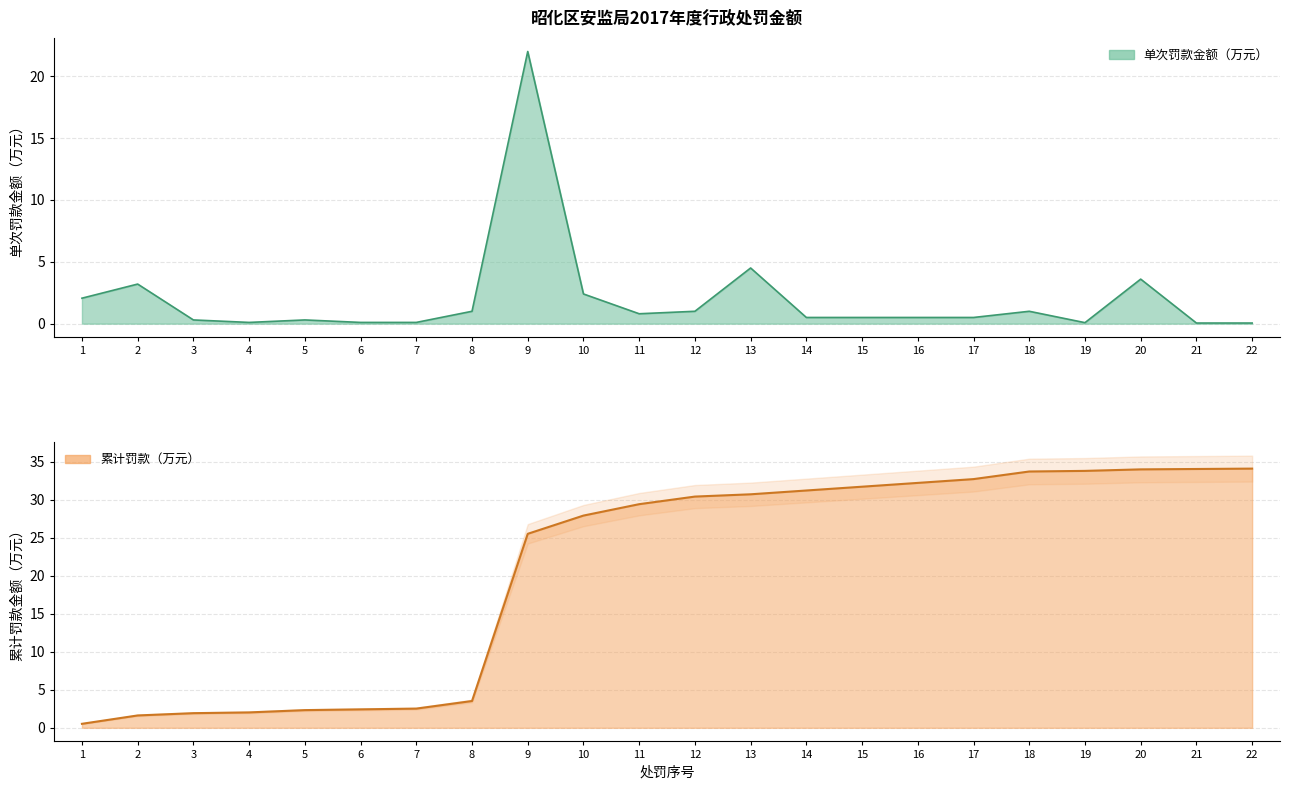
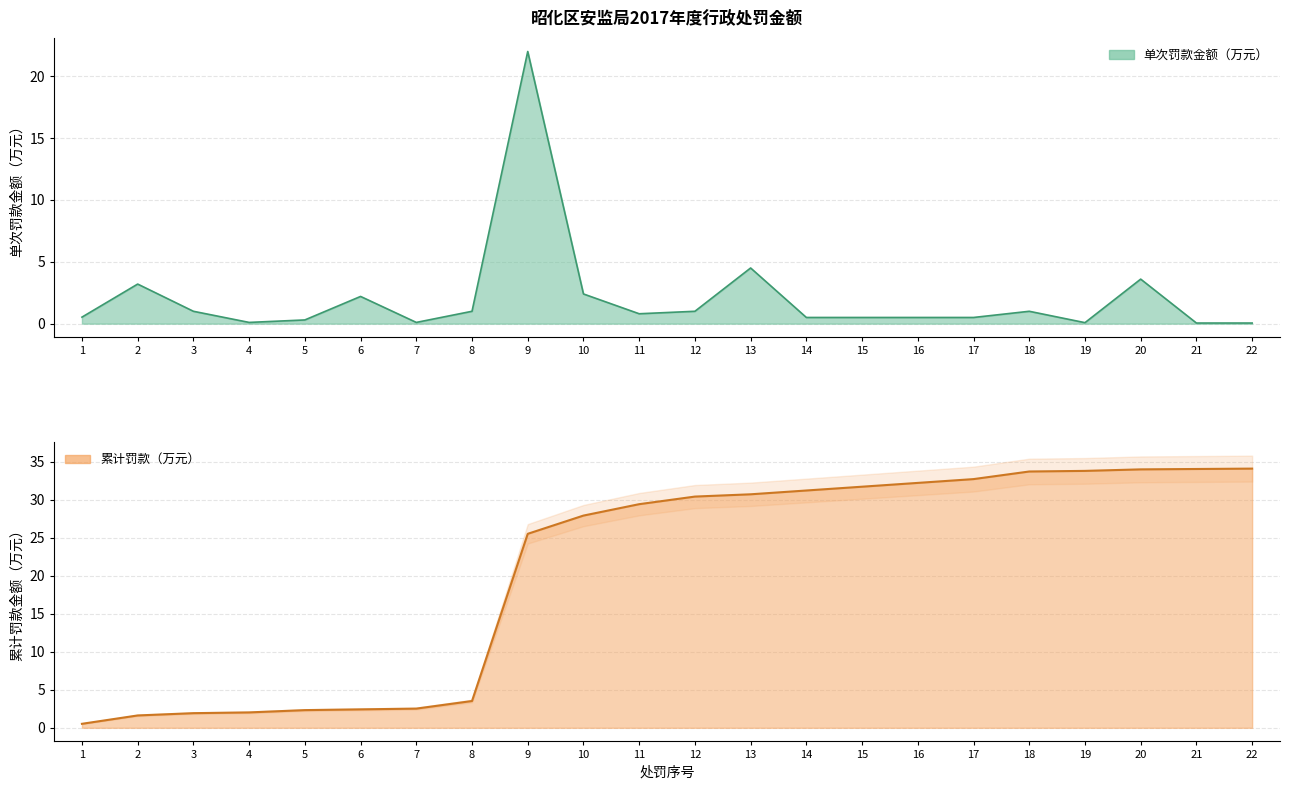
  {
    "昭化区安监局2017年度行政处罚金额": {
-     "1": 2.1,
+     "1": 0.5,
      "2": 3.2,
-     "3": 0.3,
+     "3": 1.0,
      "4": 0.1,
      "5": 0.3,
-     "6": 0.1,
+     "6": 2.2,
      "7": 0.1,
      "8": 1.0,
      "9": 22.0,
      "10": 2.4,
      "11": 0.8,
      "12": 1.0,
      "13": 4.5,
      "14": 0.5,
      "15": 0.5,
      "16": 0.5,
      "17": 0.5,
      "18": 1.0,
      "19": 0.1,
      "20": 3.6,
      "21": 0.1,
      "22": 0.1
    }
  }
